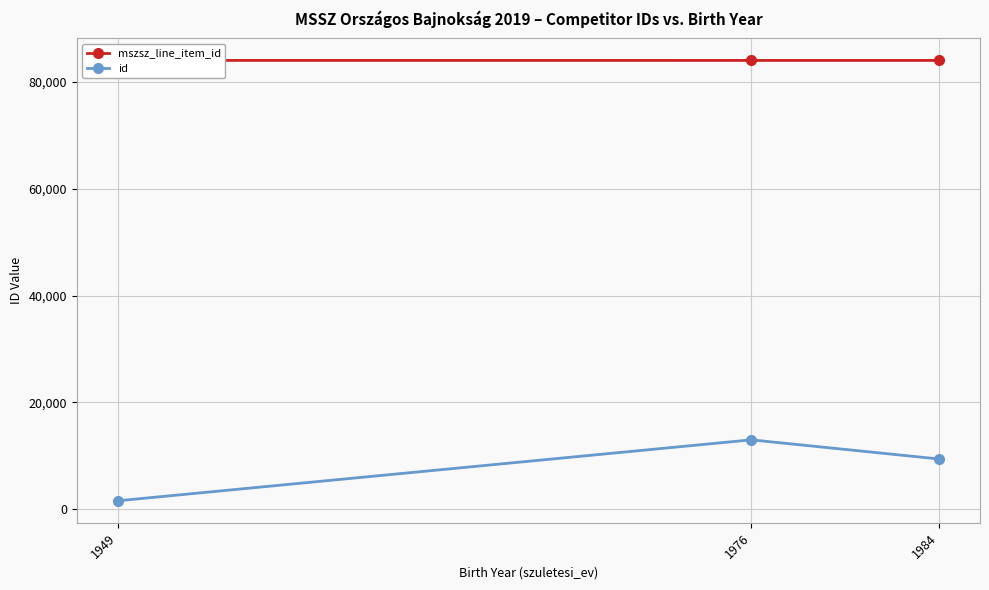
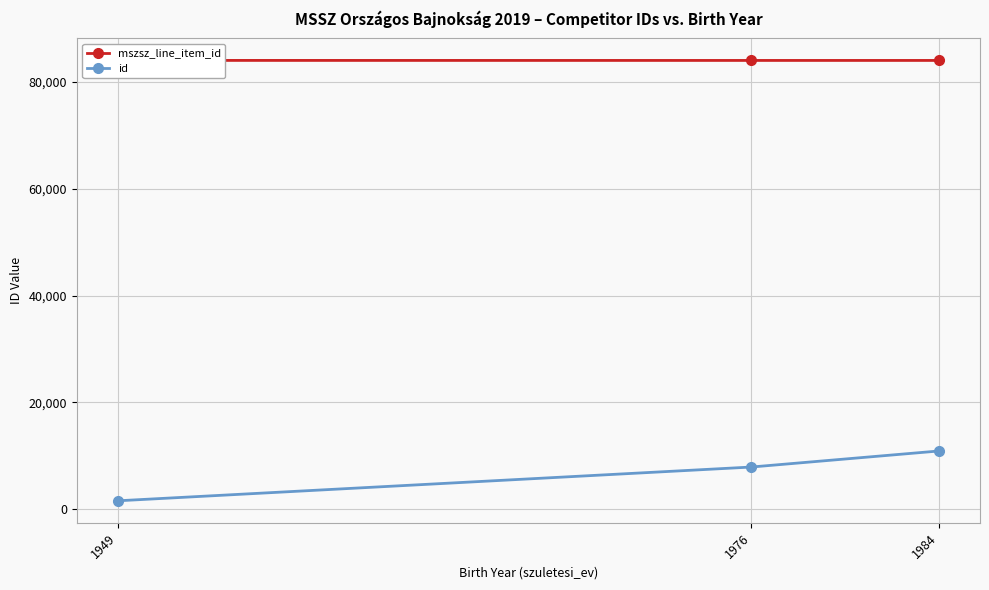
  {
    "mszsz_line_item_id": {
      "1976": "84,000",
      "1984": "84,000"
    },
    "id": {
      "1949": "2,000",
-     "1976": "13,000",
-     "1984": "9,000"
+     "1976": "8,000",
+     "1984": "11,000"
    }
  }
